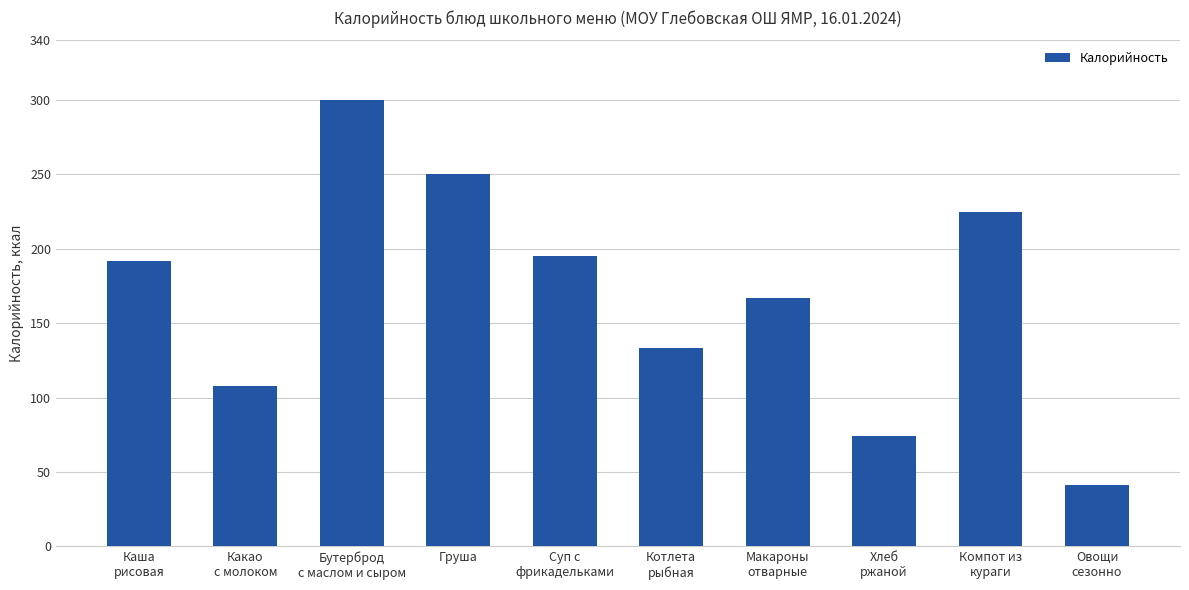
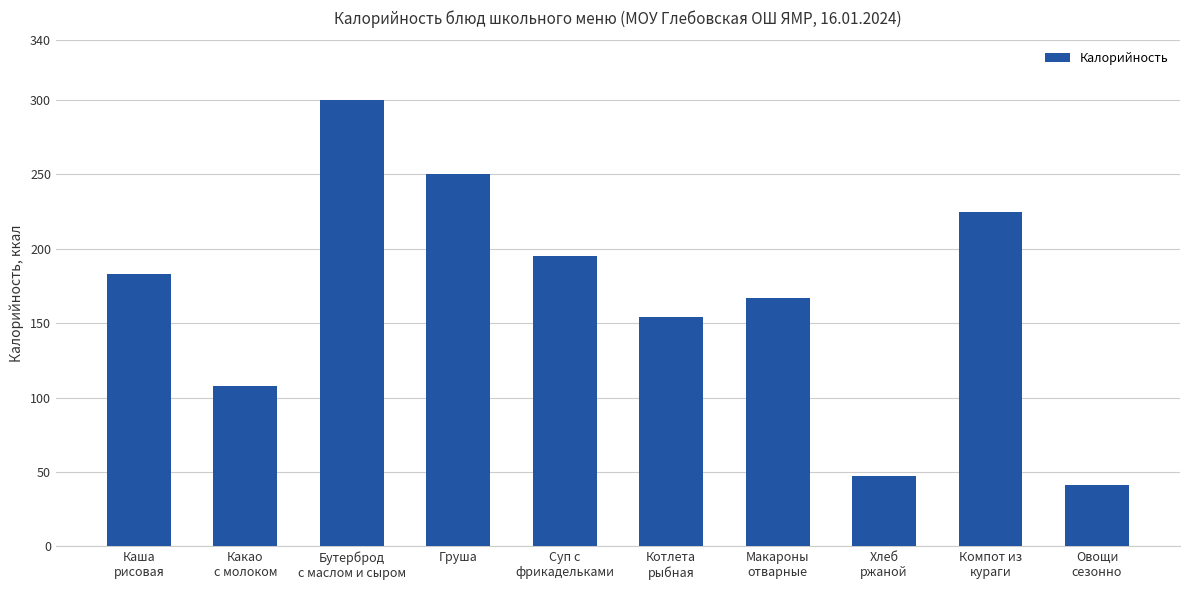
  {
-   "Каша рисовая": 192,
+   "Каша рисовая": 183,
    "Какао с молоком": 108,
    "Бутерброд с маслом и сыром": 300,
    "Груша": 250,
    "Суп с фрикадельками": 195,
-   "Котлета рыбная": 133,
+   "Котлета рыбная": 154,
    "Макароны отварные": 167,
-   "Хлеб ржаной": 74,
+   "Хлеб ржаной": 47,
    "Компот из кураги": 225,
    "Овощи сезонно": 41
  }
